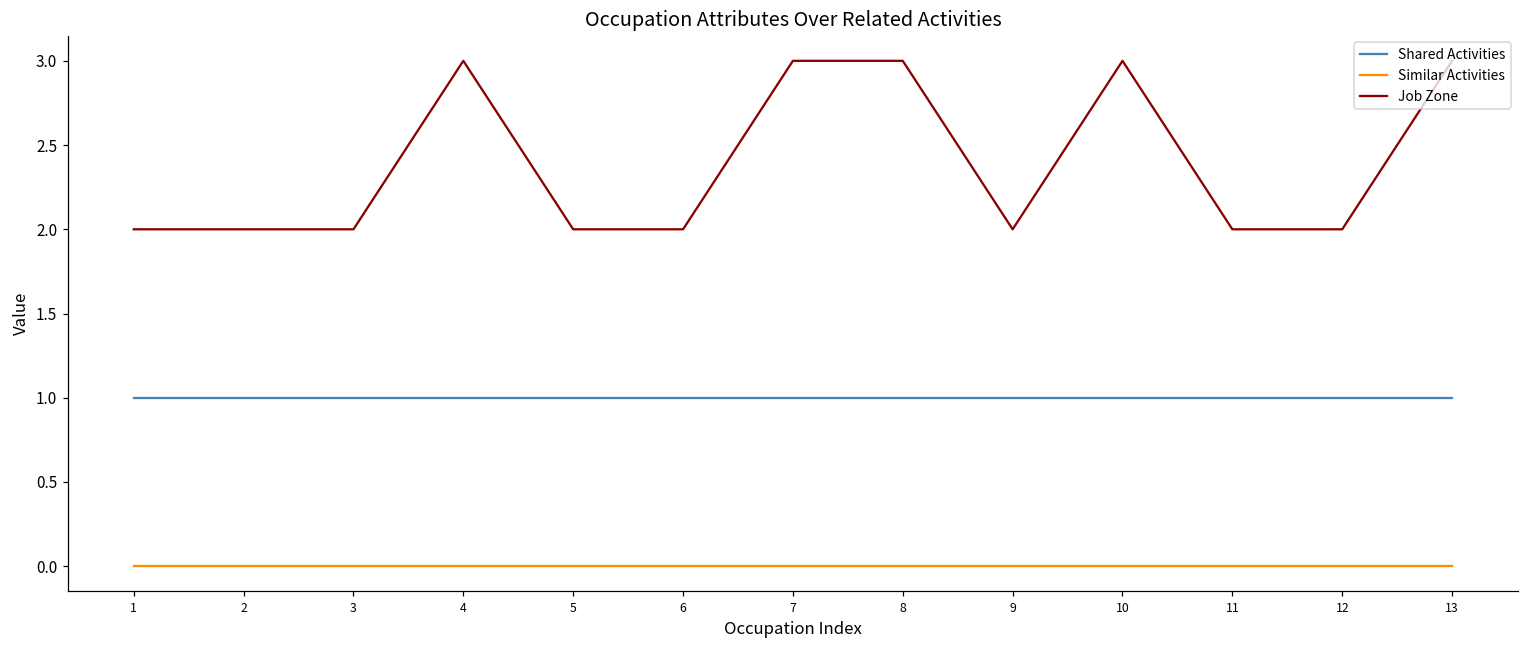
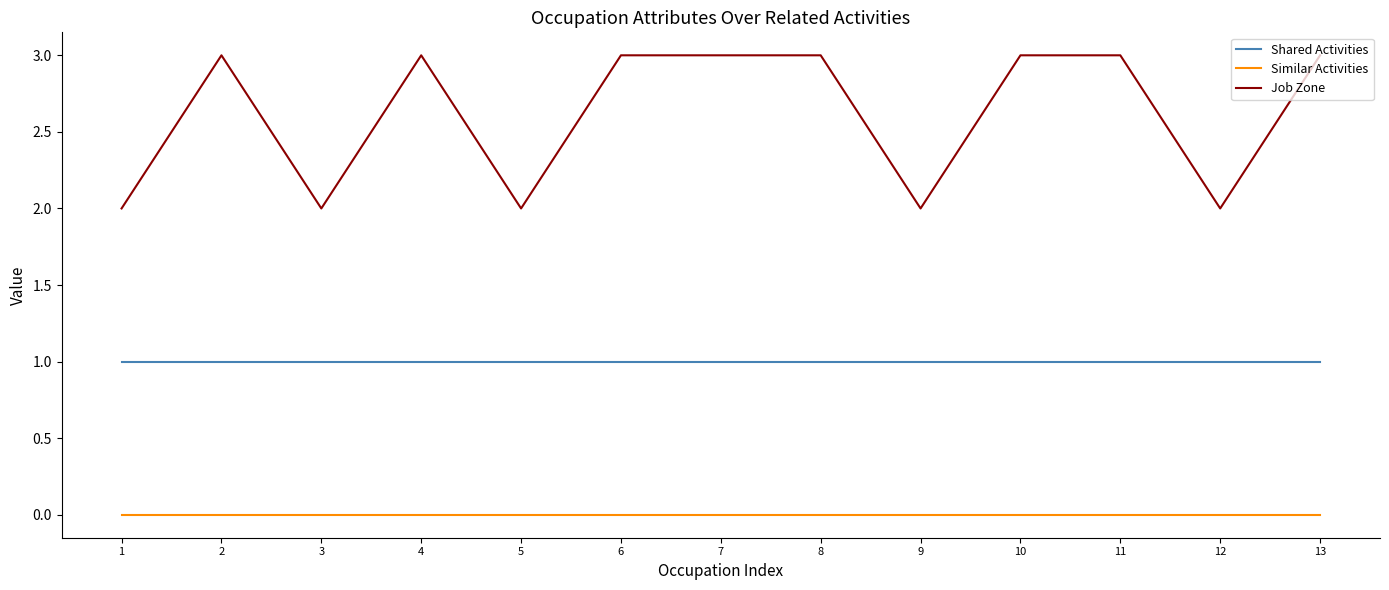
  {
    "Shared Activities": {
      "1": 1,
      "2": 1,
      "3": 1,
      "4": 1,
      "5": 1,
      "6": 1,
      "7": 1,
      "8": 1,
      "9": 1,
      "10": 1,
      "11": 1,
      "12": 1,
      "13": 1
    },
    "Similar Activities": {
      "1": 0,
      "2": 0,
      "3": 0,
      "4": 0,
      "5": 0,
      "6": 0,
      "7": 0,
      "8": 0,
      "9": 0,
      "10": 0,
      "11": 0,
      "12": 0,
      "13": 0
    },
    "Job Zone": {
      "1": 2,
-     "2": 2,
+     "2": 3,
      "3": 2,
      "4": 3,
      "5": 2,
-     "6": 2,
+     "6": 3,
      "7": 3,
      "8": 3,
      "9": 2,
      "10": 3,
-     "11": 2,
+     "11": 3,
      "12": 2
    }
  }
